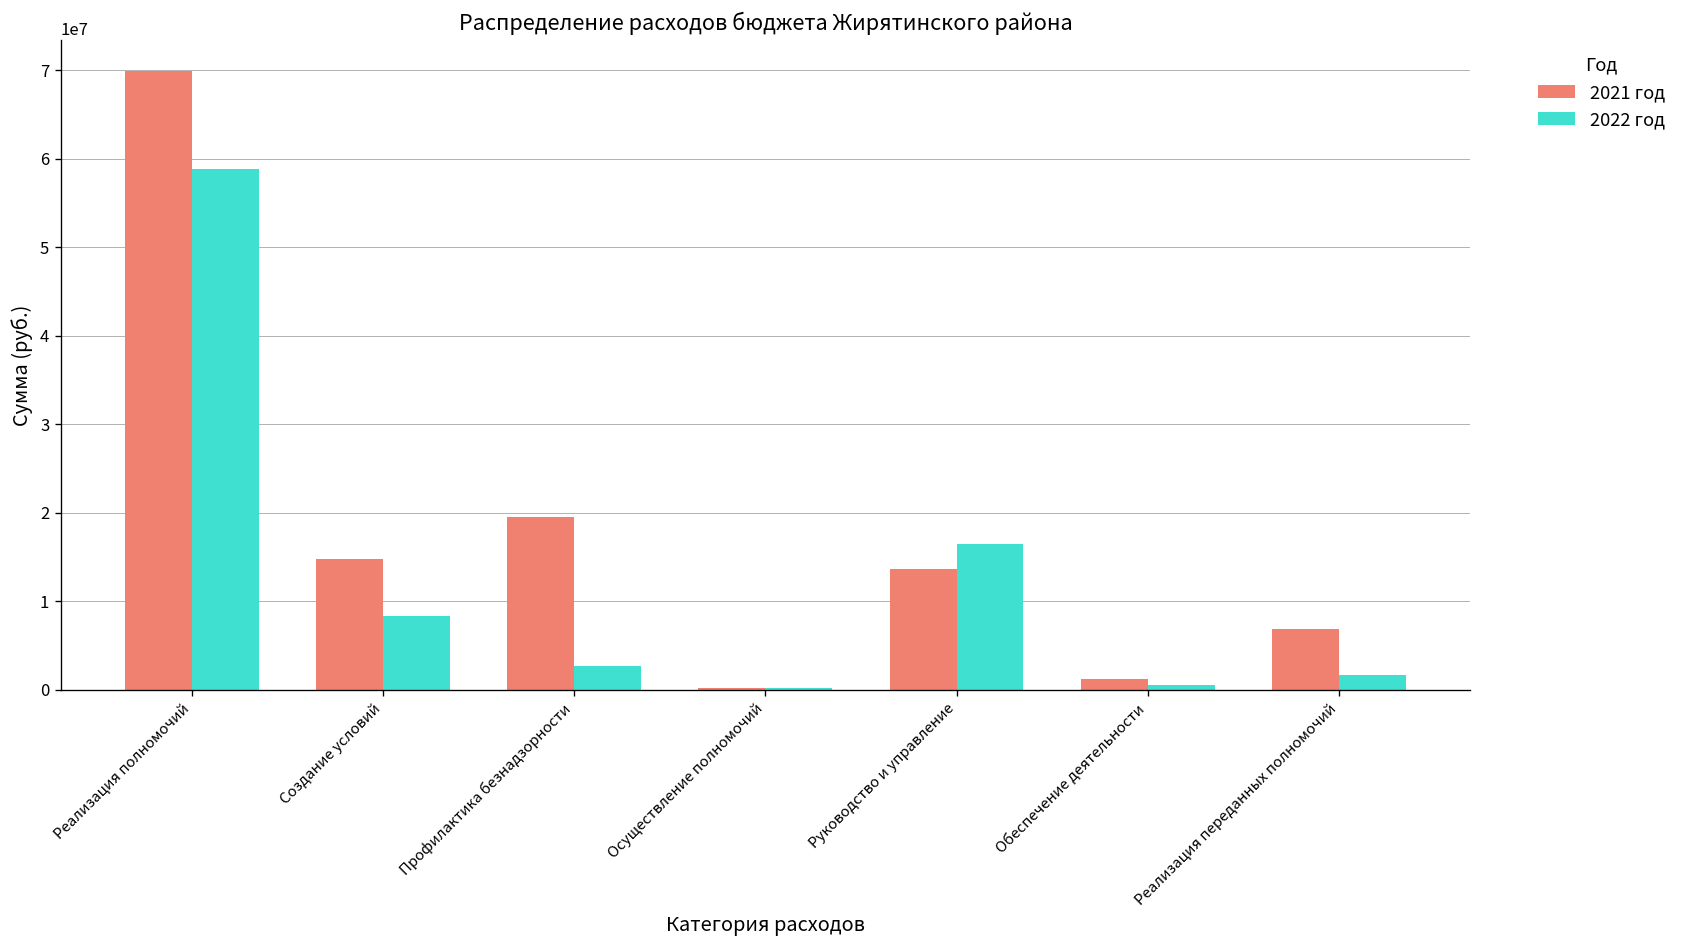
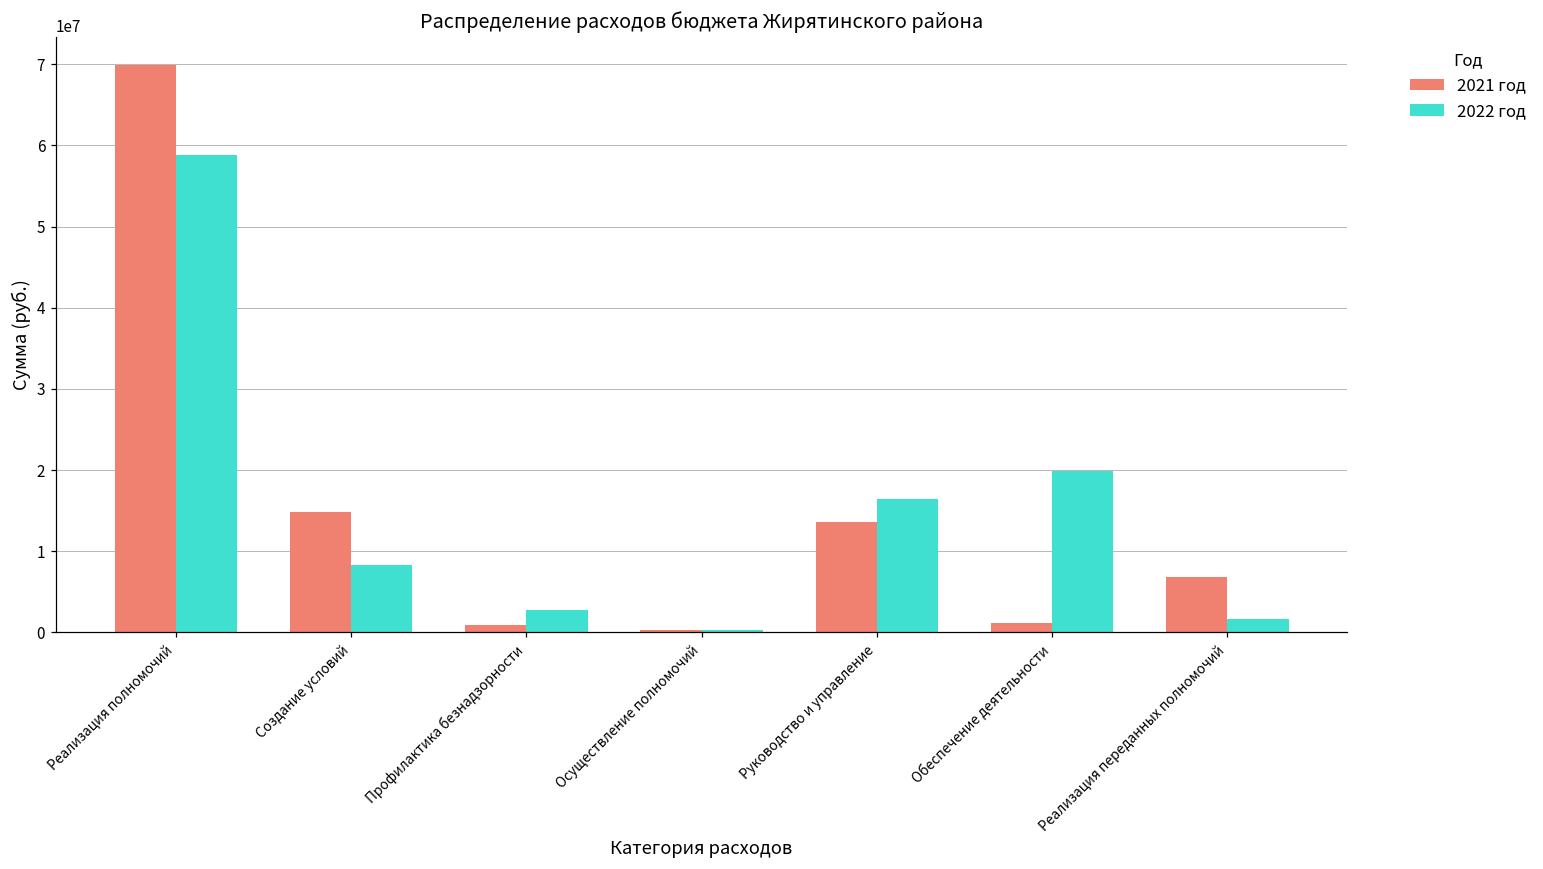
  {
    "2021 год": {
      "Реализация полномочий": 70000000,
      "Создание условий": 15000000,
-     "Профилактика безнадзорности": 19000000,
+     "Профилактика безнадзорности": 1000000,
      "Руководство и управление": 14000000,
      "Обеспечение деятельности": 1000000,
      "Реализация переданных полномочий": 7000000
    },
    "2022 год": {
      "Реализация полномочий": 59000000,
      "Создание условий": 8000000,
      "Профилактика безнадзорности": 3000000,
      "Руководство и управление": 16000000,
-     "Обеспечение деятельности": 1000000,
+     "Обеспечение деятельности": 20000000,
      "Реализация переданных полномочий": 2000000
    }
  }
